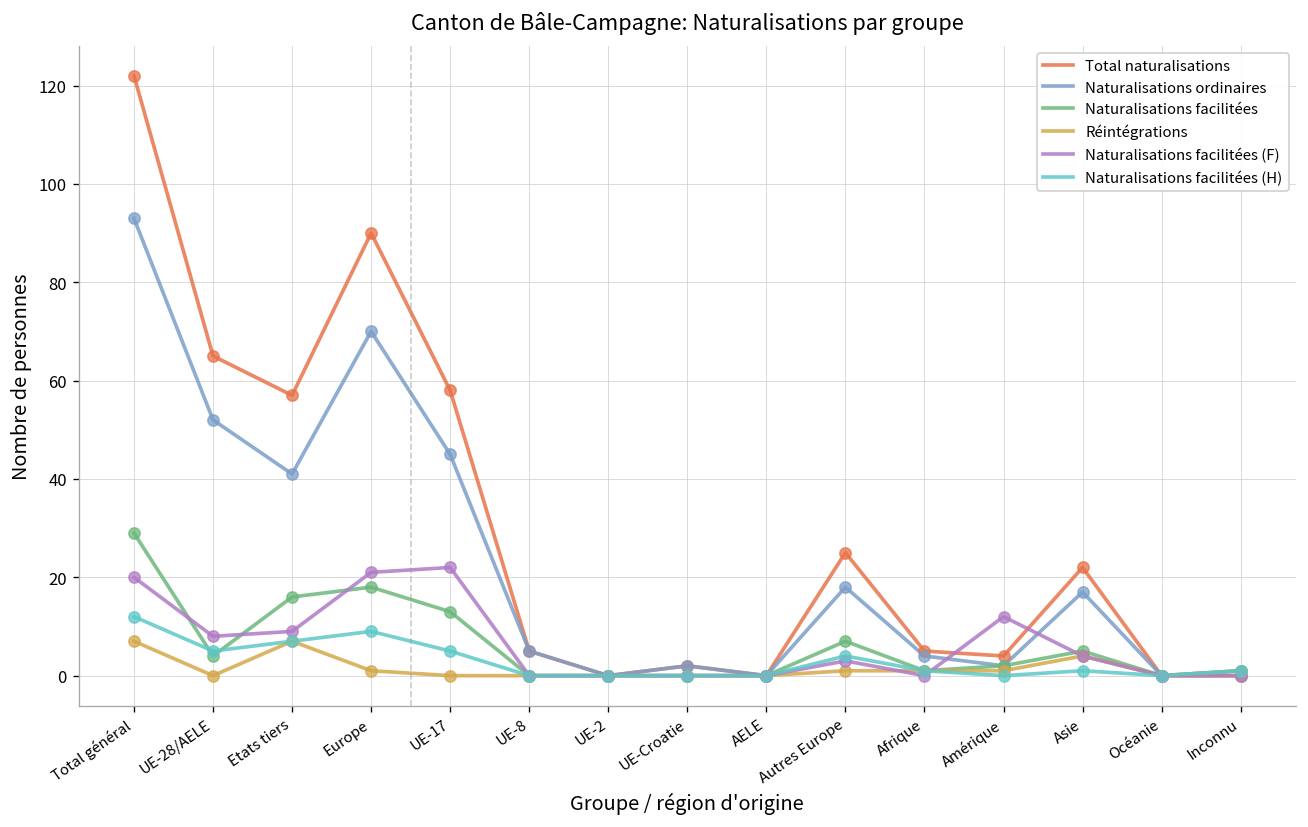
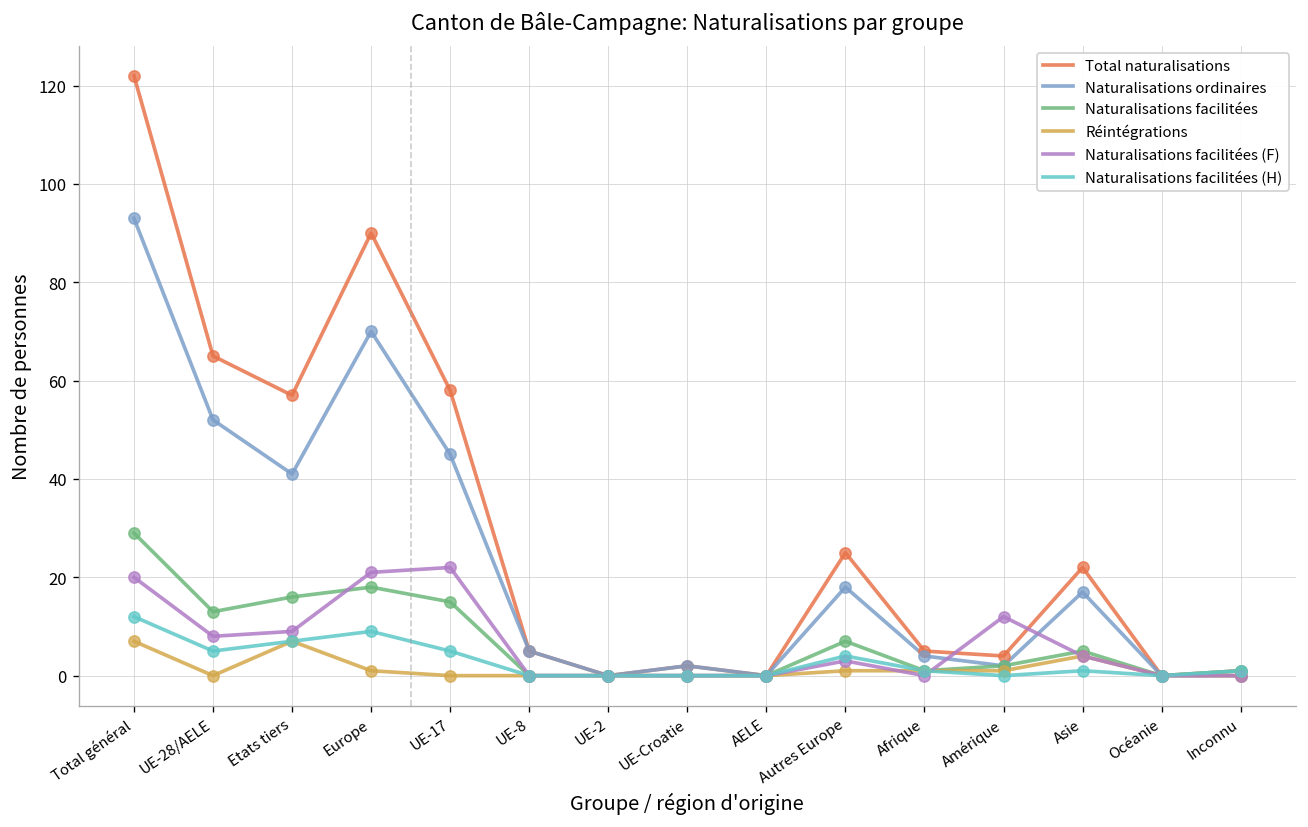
  {
    "Naturalisations facilitées": {
      "Total général": 29,
-     "UE-28/AELE": 4,
+     "UE-28/AELE": 13,
      "Etats tiers": 16,
      "Europe": 18,
-     "UE-17": 13,
+     "UE-17": 15,
      "Autres Europe": 7,
      "Asie": 5
    },
    "Naturalisations facilitées (F)": {
      "Total général": 20,
      "UE-28/AELE": 8,
      "Etats tiers": 9,
      "Europe": 21,
      "UE-17": 22,
      "Autres Europe": 3,
      "Afrique": 0,
      "Amérique": 12
    }
  }
